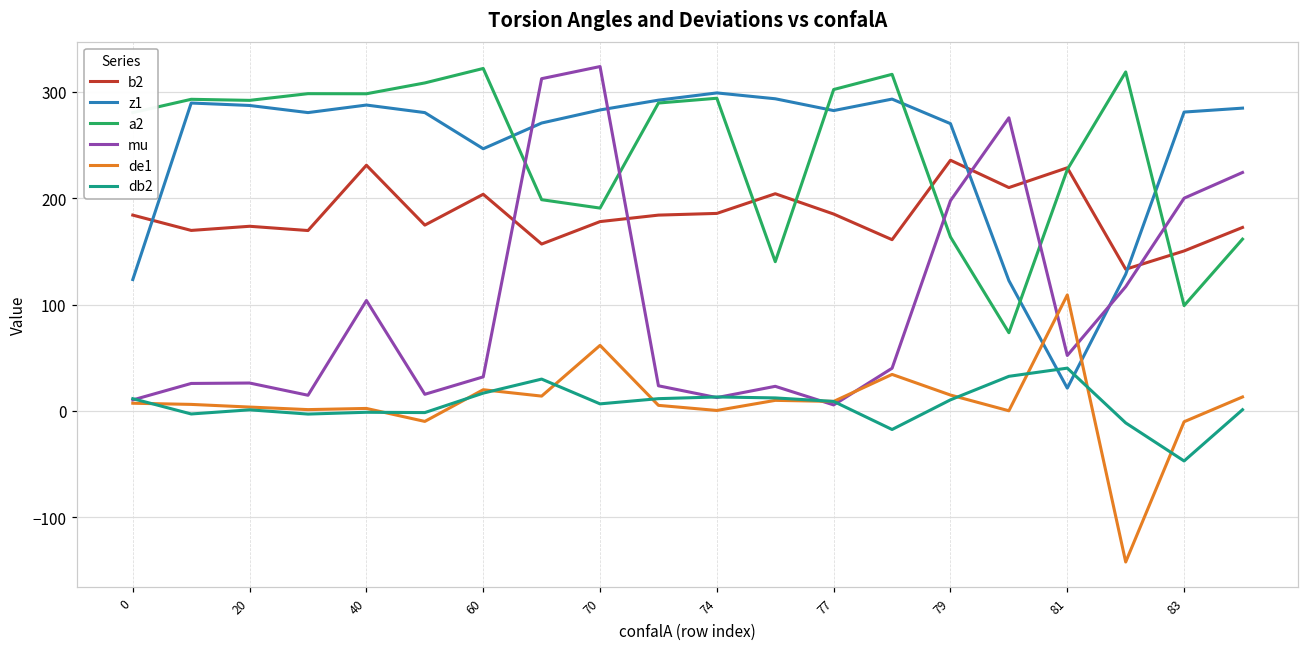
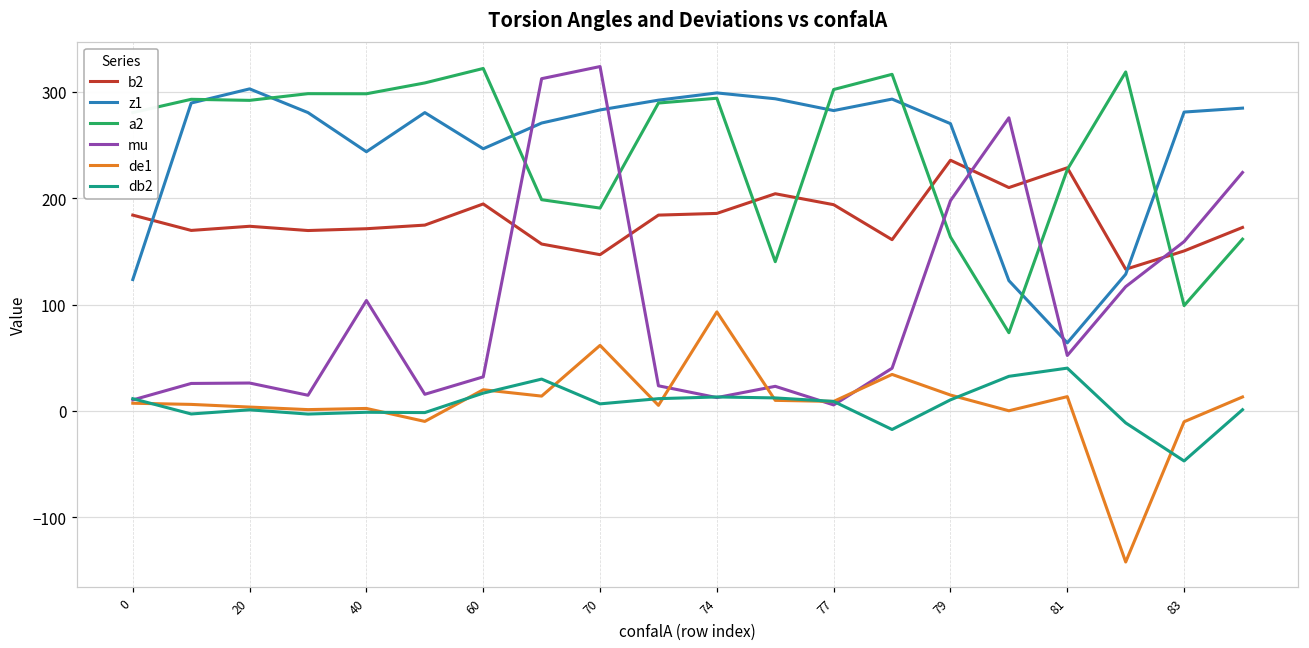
  {
    "b2": {
      "0": 180,
      "20": 170,
-     "40": 230,
-     "60": 200,
-     "70": 180,
+     "40": 170,
+     "60": 190,
+     "70": 150,
      "74": 190,
-     "77": 185,
+     "77": 194,
      "79": 240,
      "83": 150
    },
    "z1": {
      "0": 120,
-     "20": 290,
-     "40": 290,
+     "20": 300,
+     "40": 240,
      "60": 250,
      "70": 280,
      "74": 300,
      "77": 280,
      "79": 270,
-     "81": 20,
+     "81": 60,
      "83": 280
    },
    "mu": {
      "20": 30,
      "40": 100,
      "60": 30,
      "70": 320,
      "77": 10,
      "79": 200,
      "81": 50,
-     "83": 200
+     "83": 160
    },
    "de1": {
      "0": 10,
      "40": 0,
      "60": 20,
      "70": 60,
-     "74": 0,
+     "74": 90,
      "79": 20,
-     "81": 110,
+     "81": 10,
      "83": -10
    }
  }
